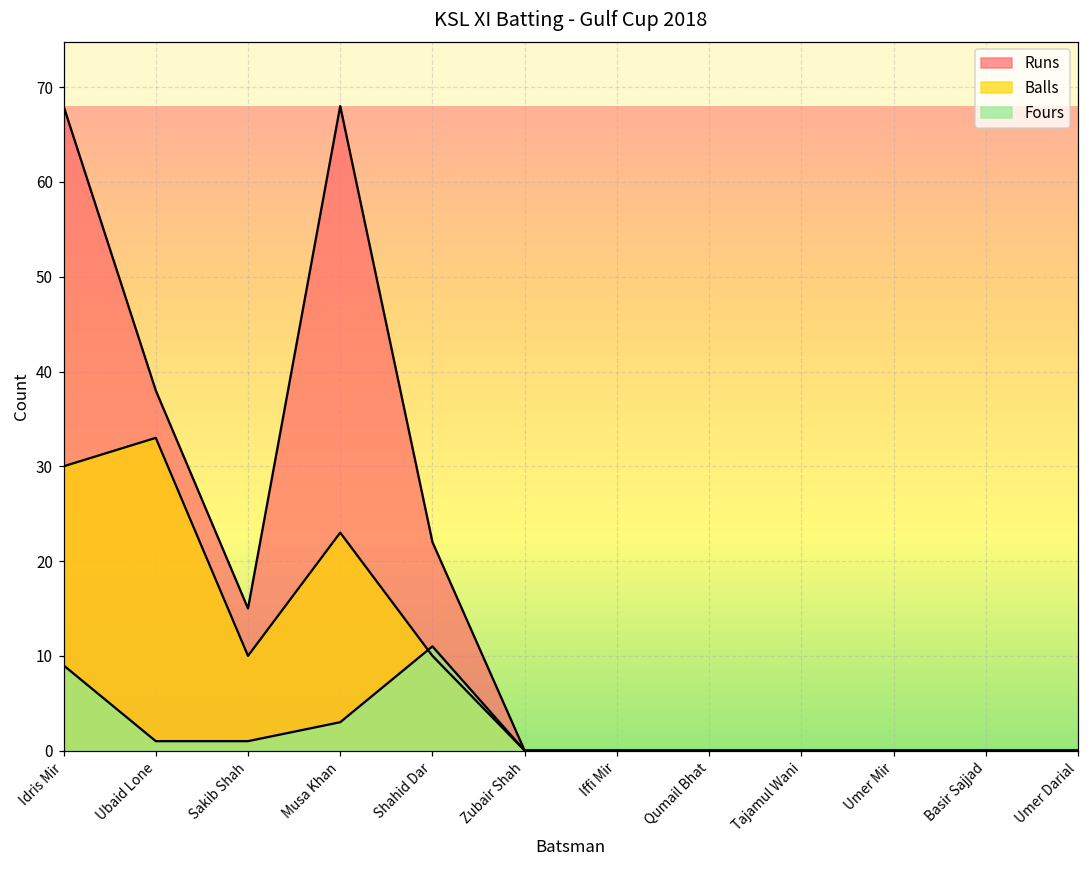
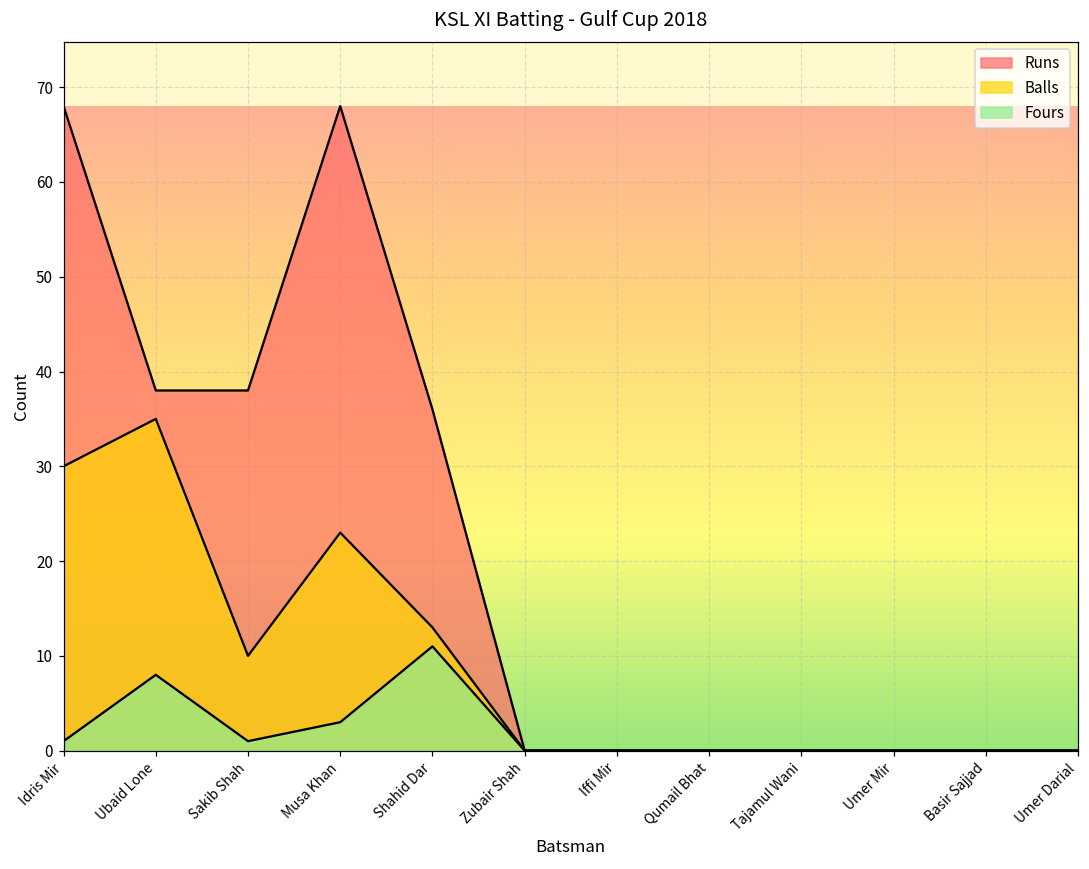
  {
    "Runs": {
      "Idris Mir": 68,
      "Ubaid Lone": 38,
-     "Sakib Shah": 15,
+     "Sakib Shah": 38,
      "Musa Khan": 68,
-     "Shahid Dar": 22
+     "Shahid Dar": 36
    },
    "Balls": {
      "Idris Mir": 30,
-     "Ubaid Lone": 33,
+     "Ubaid Lone": 35,
      "Sakib Shah": 10,
      "Musa Khan": 23,
-     "Shahid Dar": 10
+     "Shahid Dar": 13
    },
    "Fours": {
-     "Idris Mir": 9,
-     "Ubaid Lone": 1,
+     "Idris Mir": 1,
+     "Ubaid Lone": 8,
      "Sakib Shah": 1,
      "Musa Khan": 3,
      "Shahid Dar": 11
    }
  }
